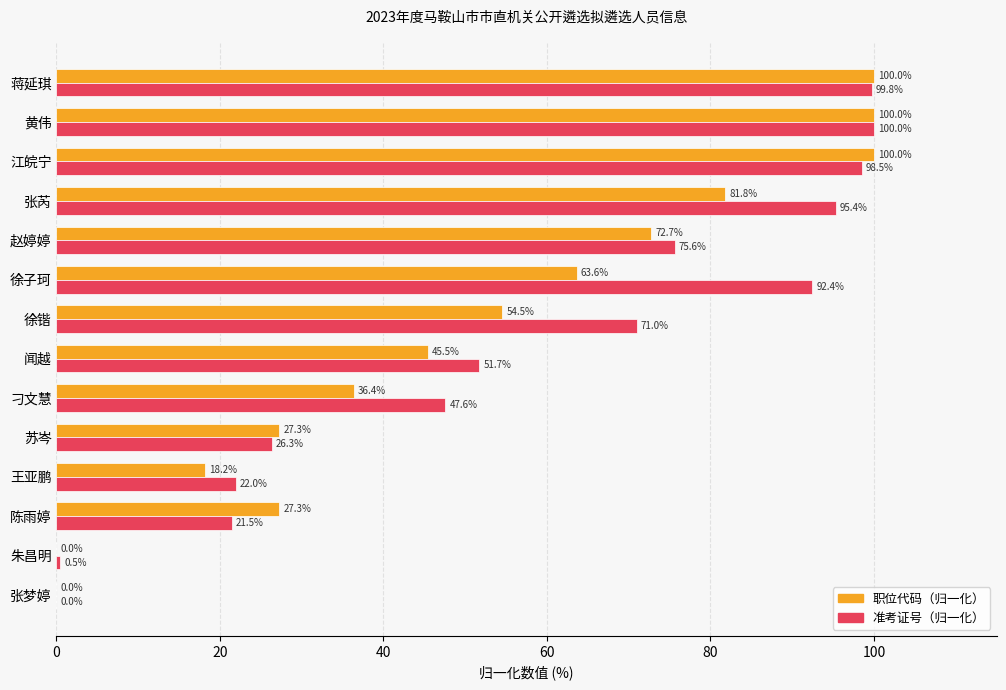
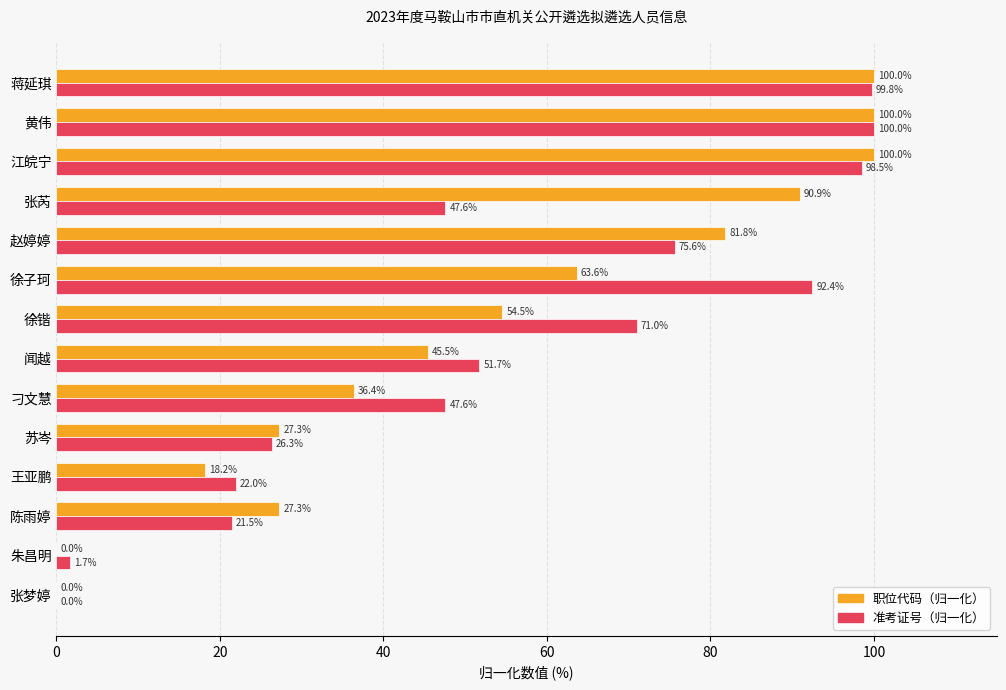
  {
    "职位代码（归一化）": {
      "蒋延琪": "100.0%",
      "黄伟": "100.0%",
      "江皖宁": "100.0%",
-     "张芮": "81.8%",
-     "赵婷婷": "72.7%",
+     "张芮": "90.9%",
+     "赵婷婷": "81.8%",
      "徐子珂": "63.6%",
      "徐锴": "54.5%",
      "闻越": "45.5%",
      "刁文慧": "36.4%",
      "苏岑": "27.3%",
      "王亚鹏": "18.2%",
      "陈雨婷": "27.3%",
      "朱昌明": "0.0%",
      "张梦婷": "0.0%"
    },
    "准考证号（归一化）": {
      "蒋延琪": "99.8%",
      "黄伟": "100.0%",
      "江皖宁": "98.5%",
-     "张芮": "95.4%",
+     "张芮": "47.6%",
      "赵婷婷": "75.6%",
      "徐子珂": "92.4%",
      "徐锴": "71.0%",
      "闻越": "51.7%",
      "刁文慧": "47.6%",
      "苏岑": "26.3%",
      "王亚鹏": "22.0%",
      "陈雨婷": "21.5%",
-     "朱昌明": "0.5%",
+     "朱昌明": "1.7%",
      "张梦婷": "0.0%"
    }
  }
